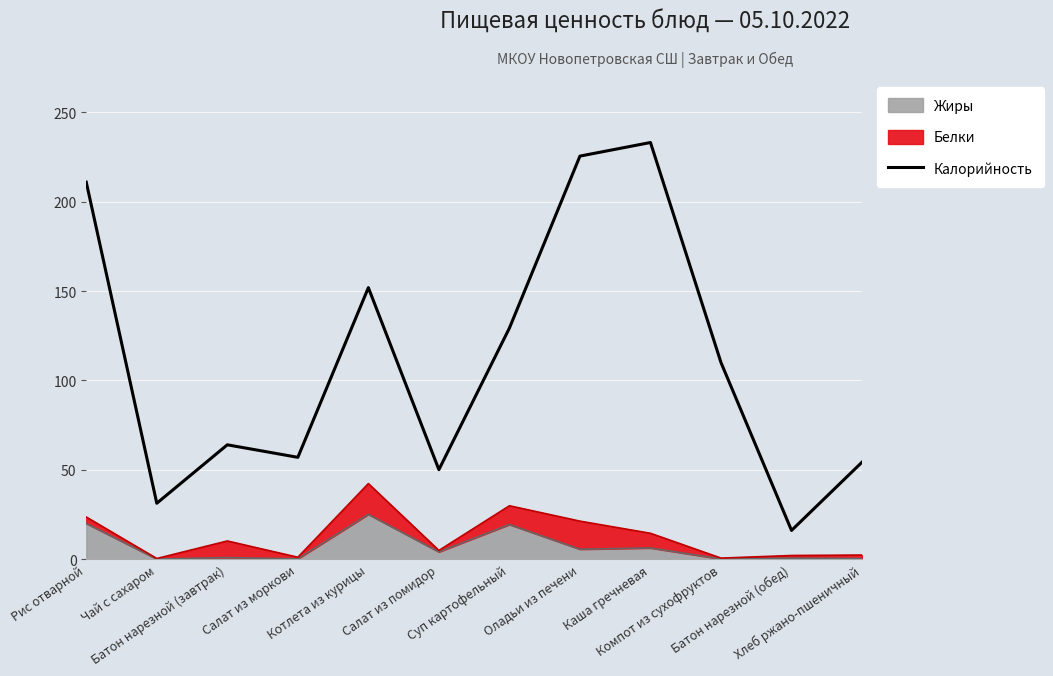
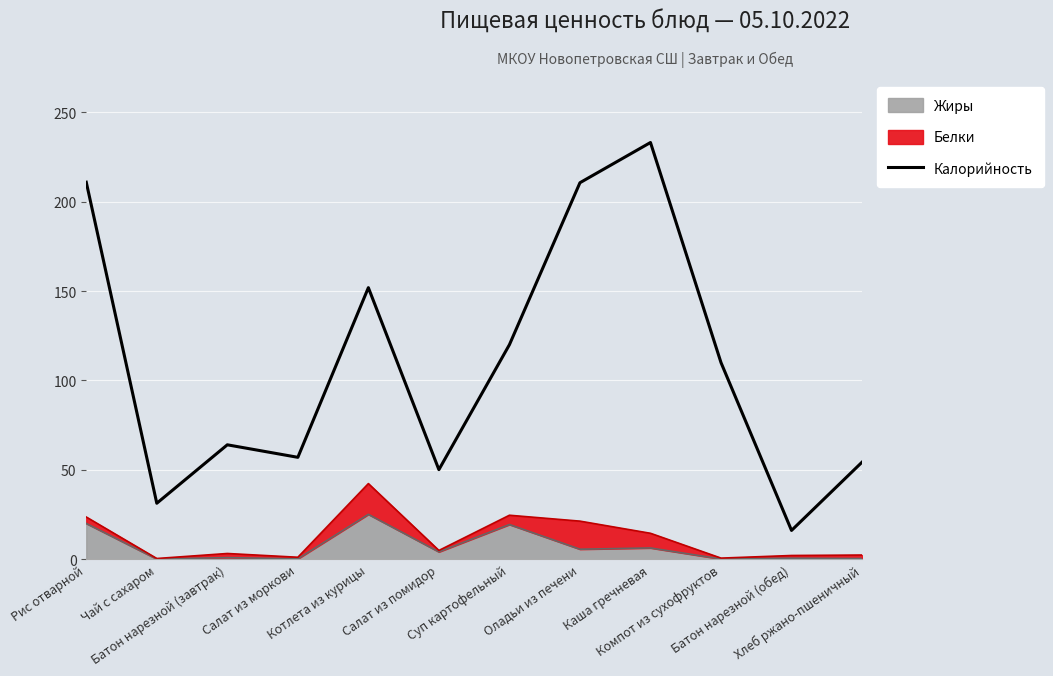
  {
    "Жиры": {
      "Рис отварной": 20,
      "Батон нарезной (завтрак)": 1,
      "Котлета из курицы": 25,
      "Суп картофельный": 19,
      "Оладьи из печени": 6,
      "Каша гречневая": 6,
      "Батон нарезной (обед)": 1,
      "Хлеб ржано-пшеничный": 0
    },
    "Белки": {
-     "Батон нарезной (завтрак)": 9,
-     "Суп картофельный": 11,
+     "Батон нарезной (завтрак)": 2,
+     "Суп картофельный": 5,
      "Батон нарезной (обед)": 2,
      "Хлеб ржано-пшеничный": 2
    },
    "Калорийность": {
      "Рис отварной": 211,
      "Чай с сахаром": 31,
      "Батон нарезной (завтрак)": 64,
      "Салат из моркови": 57,
      "Котлета из курицы": 152,
      "Салат из помидор": 50,
-     "Суп картофельный": 129,
-     "Оладьи из печени": 226,
+     "Суп картофельный": 120,
+     "Оладьи из печени": 211,
      "Каша гречневая": 233,
      "Компот из сухофруктов": 110,
      "Батон нарезной (обед)": 16,
      "Хлеб ржано-пшеничный": 54
    }
  }
